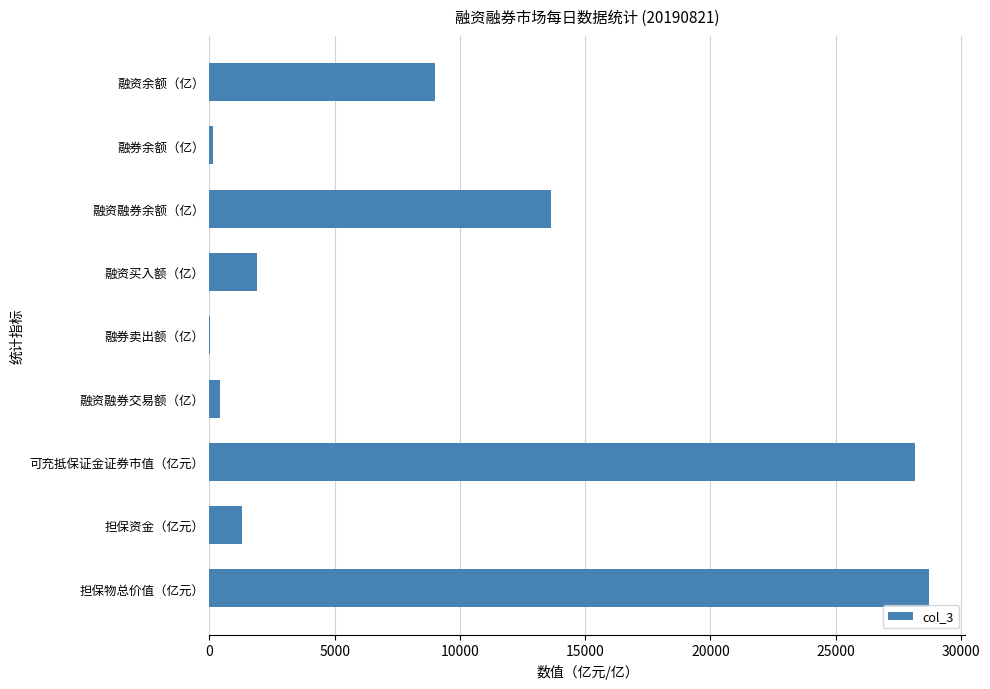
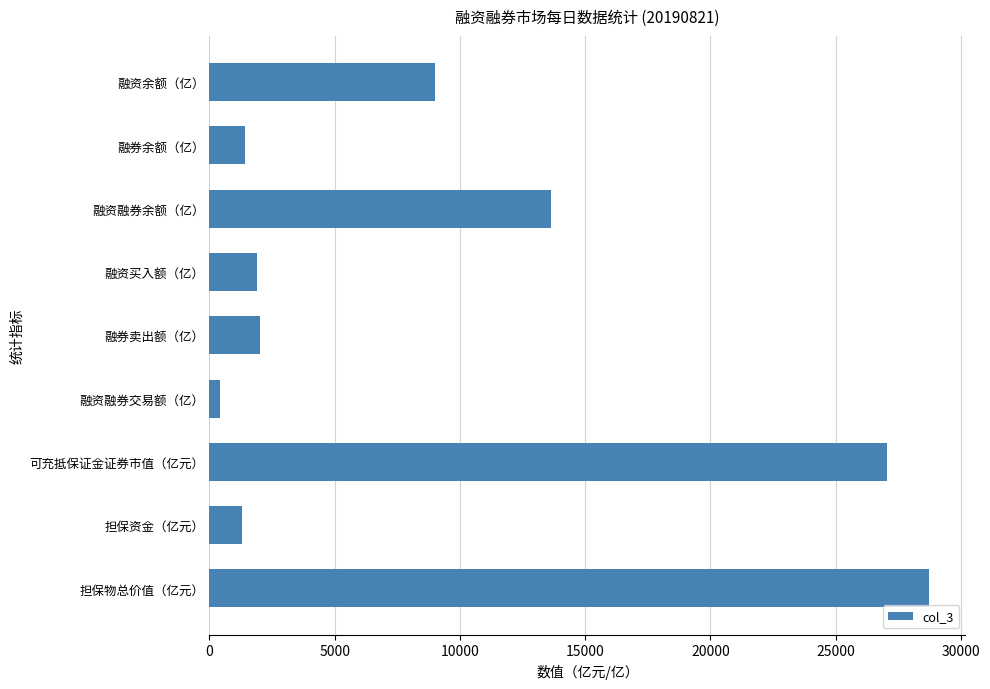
  {
    "融资余额（亿）": 9000,
-   "融券余额（亿）": 100,
+   "融券余额（亿）": 1400,
    "融资融券余额（亿）": 13600,
    "融资买入额（亿）": 1900,
-   "融券卖出额（亿）": 0,
+   "融券卖出额（亿）": 2000,
    "融资融券交易额（亿）": 400,
-   "可充抵保证金证券市值（亿元）": 28200,
+   "可充抵保证金证券市值（亿元）": 27100,
    "担保资金（亿元）": 1300,
    "担保物总价值（亿元）": 28700
  }
